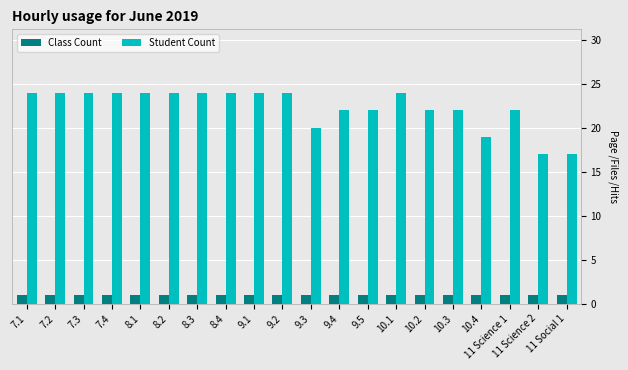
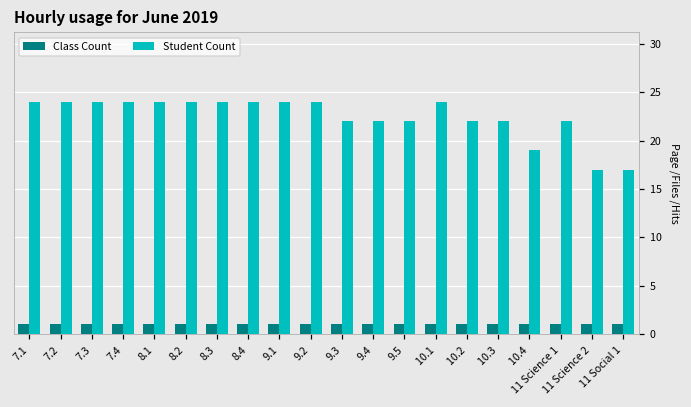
  {
    "Class Count": {
      "7.1": 1,
      "7.2": 1,
      "7.3": 1,
      "7.4": 1,
      "8.1": 1,
      "8.2": 1,
      "8.3": 1,
      "8.4": 1,
      "9.1": 1,
      "9.2": 1,
      "9.3": 1,
      "9.4": 1,
      "9.5": 1,
      "10.1": 1,
      "10.2": 1,
      "10.3": 1,
      "10.4": 1,
      "11 Science 1": 1,
      "11 Science 2": 1,
      "11 Social 1": 1
    },
    "Student Count": {
      "7.1": 24,
      "7.2": 24,
      "7.3": 24,
      "7.4": 24,
      "8.1": 24,
      "8.2": 24,
      "8.3": 24,
      "8.4": 24,
      "9.1": 24,
      "9.2": 24,
-     "9.3": 20,
+     "9.3": 22,
      "9.4": 22,
      "9.5": 22,
      "10.1": 24,
      "10.2": 22,
      "10.3": 22,
      "10.4": 19,
      "11 Science 1": 22,
      "11 Science 2": 17,
      "11 Social 1": 17
    }
  }
